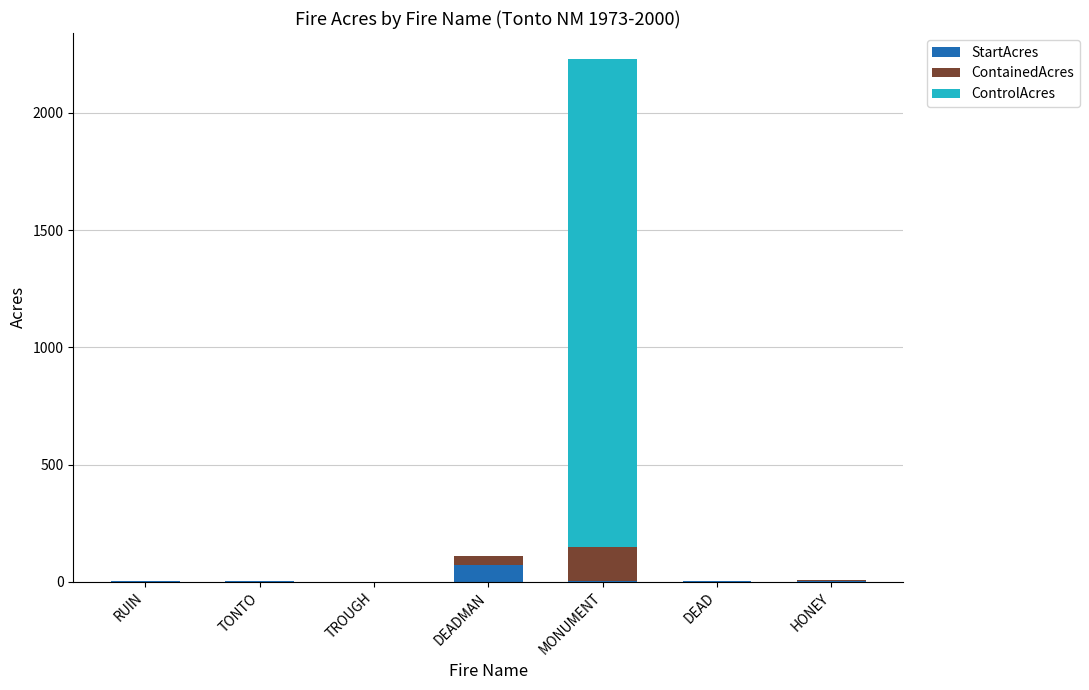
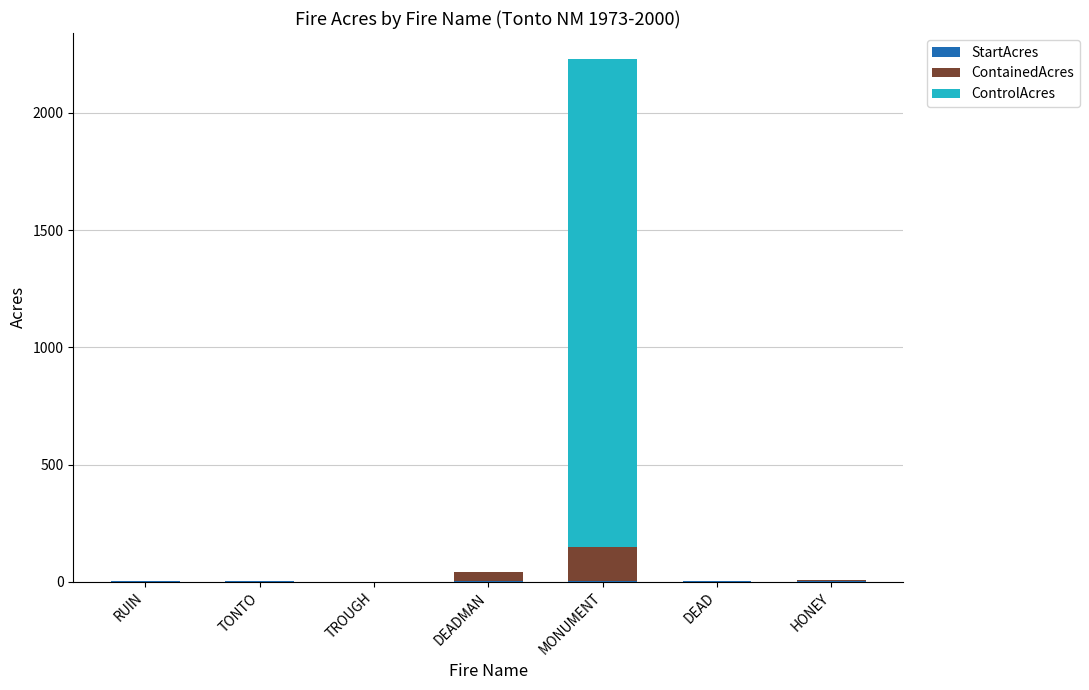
  {
    "StartAcres": {
-     "DEADMAN": 70
+     "DEADMAN": 0
    },
    "ContainedAcres": {
      "RUIN": 0,
      "TONTO": 0,
      "DEADMAN": 40,
      "MONUMENT": 150
    },
    "ControlAcres": {
      "MONUMENT": 2080
    }
  }
